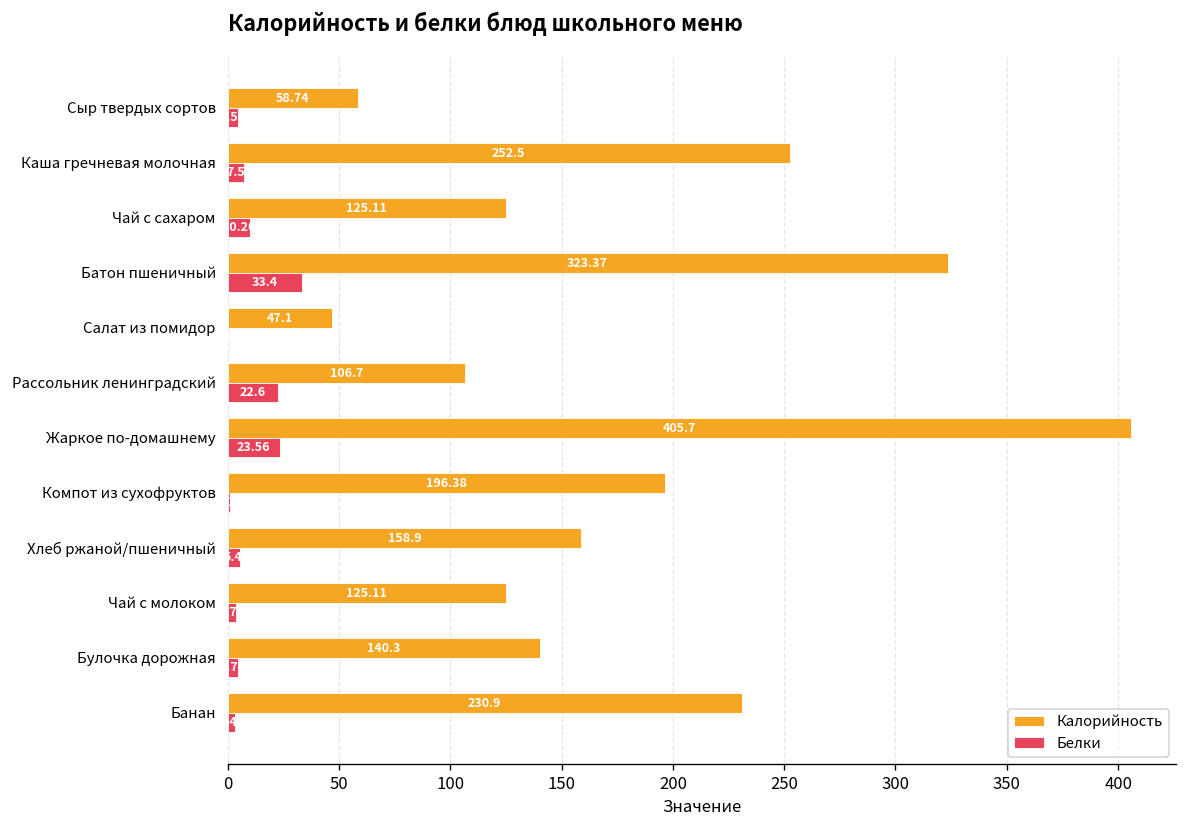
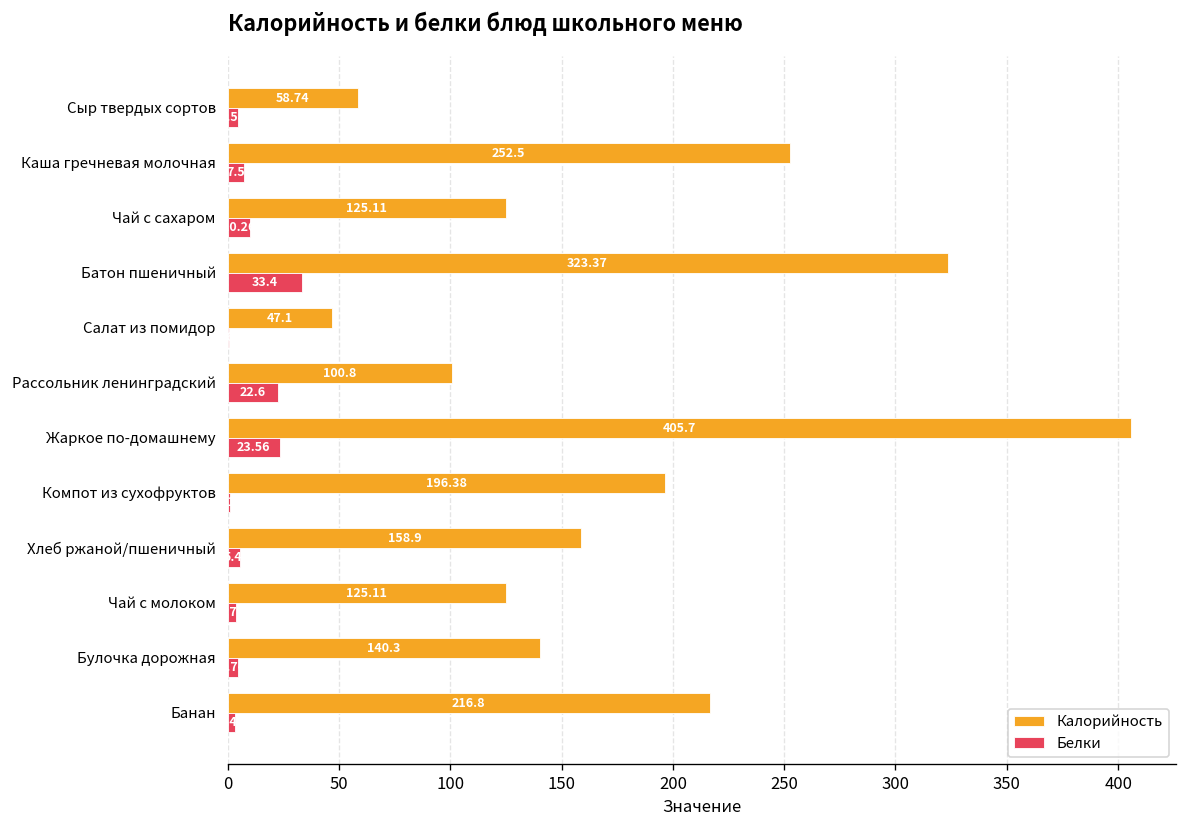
  {
    "Калорийность": {
      "Сыр твердых сортов": 58.74,
      "Каша гречневая молочная": 252.5,
      "Чай с сахаром": 125.11,
      "Батон пшеничный": 323.37,
      "Салат из помидор": 47.1,
-     "Рассольник ленинградский": 106.7,
+     "Рассольник ленинградский": 100.8,
      "Жаркое по-домашнему": 405.7,
      "Компот из сухофруктов": 196.38,
      "Хлеб ржаной/пшеничный": 158.9,
      "Чай с молоком": 125.11,
      "Булочка дорожная": 140.3,
-     "Банан": 230.9
+     "Банан": 216.8
    },
    "Белки": {
      "Каша гречневая молочная": 7.5,
      "Чай с сахаром": 10.26,
      "Батон пшеничный": 33.4,
      "Рассольник ленинградский": 22.6,
      "Жаркое по-домашнему": 23.56
    }
  }
